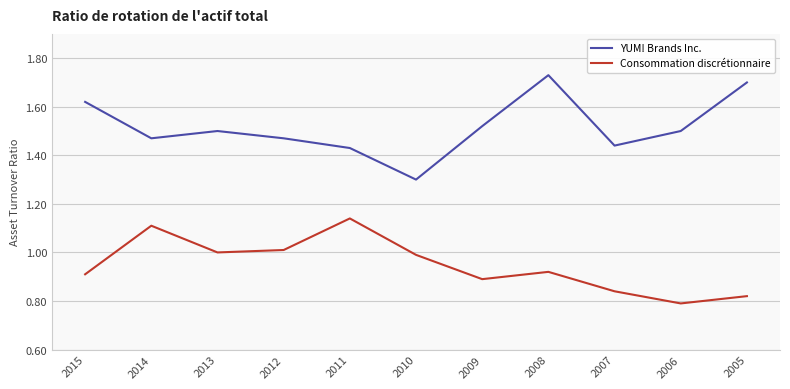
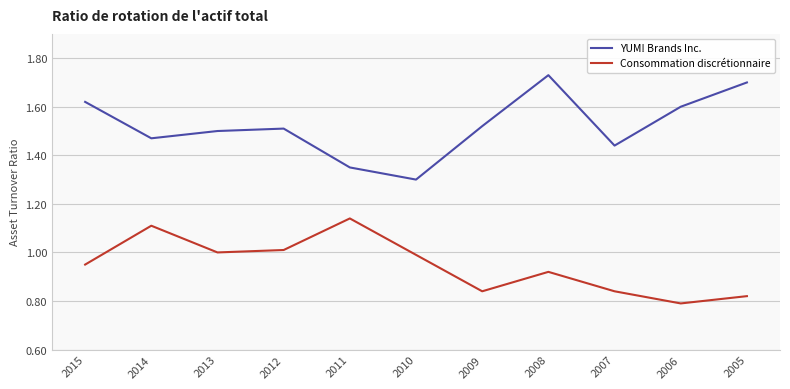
  {
    "YUM! Brands Inc.": {
      "2015": 1.62,
      "2014": 1.47,
      "2013": 1.50,
-     "2012": 1.47,
-     "2011": 1.43,
+     "2012": 1.51,
+     "2011": 1.35,
      "2010": 1.30,
      "2009": 1.52,
      "2008": 1.73,
      "2007": 1.44,
-     "2006": 1.5,
+     "2006": 1.6,
      "2005": 1.70
    },
    "Consommation discrétionnaire": {
-     "2015": 0.91,
+     "2015": 0.95,
      "2014": 1.11,
      "2013": 1.00,
      "2012": 1.01,
      "2011": 1.14,
      "2010": 0.99,
-     "2009": 0.89,
+     "2009": 0.84,
      "2008": 0.92,
      "2007": 0.84,
      "2006": 0.79,
      "2005": 0.82
    }
  }
